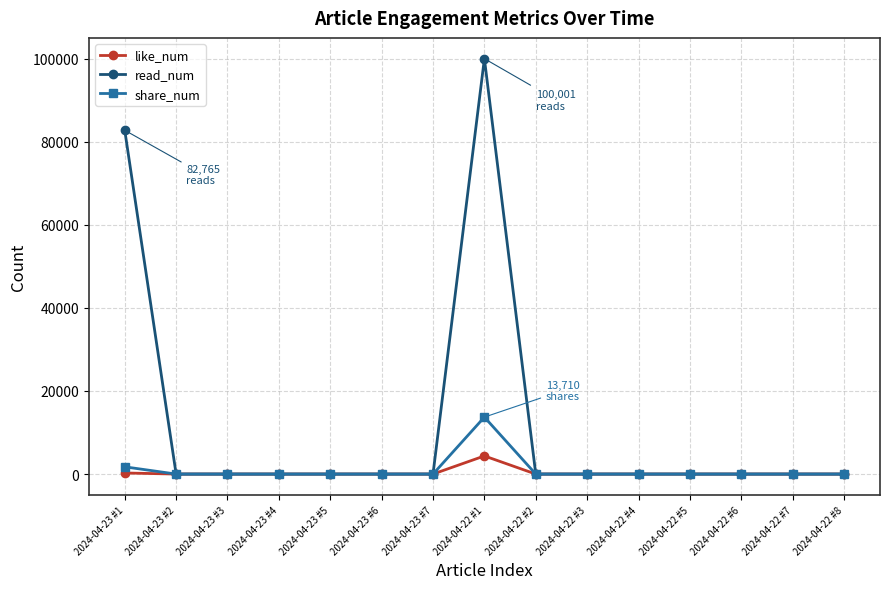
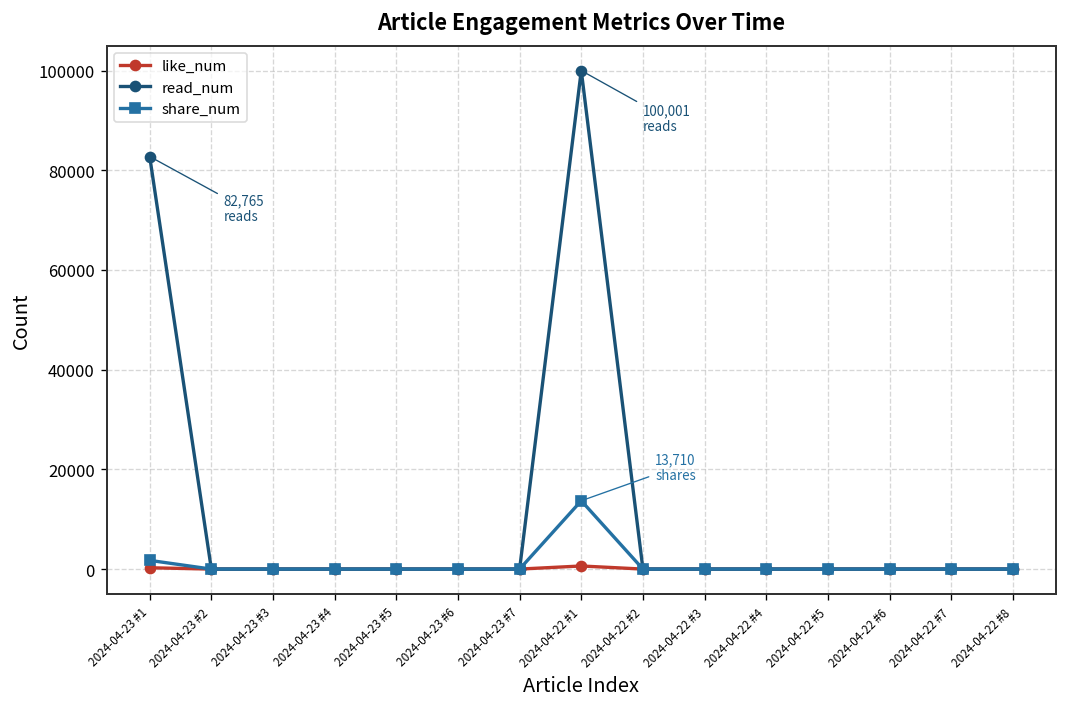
  {
    "like_num": {
      "2024-04-23 #1": 0,
-     "2024-04-22 #1": 4000
+     "2024-04-22 #1": 1000
    }
  }
